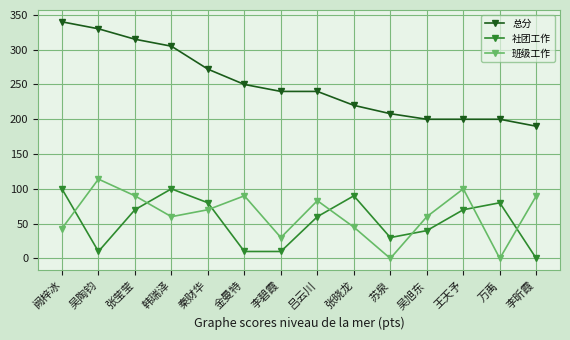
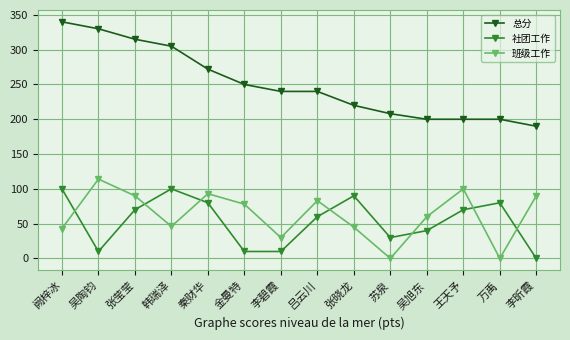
  {
    "班级工作": {
      "阙梓冰": 40,
      "吴陶钧": 110,
      "张莹莹": 90,
-     "韩瑞泽": 60,
-     "秦财华": 70,
-     "金曼特": 90,
+     "韩瑞泽": 50,
+     "秦财华": 90,
+     "金曼特": 80,
      "李碧霞": 30,
      "吕云川": 80,
      "张晓龙": 50,
      "苏泉": 0,
      "吴旭东": 60,
      "王天予": 100,
      "万禹": 0,
      "李昕霞": 90
    }
  }
